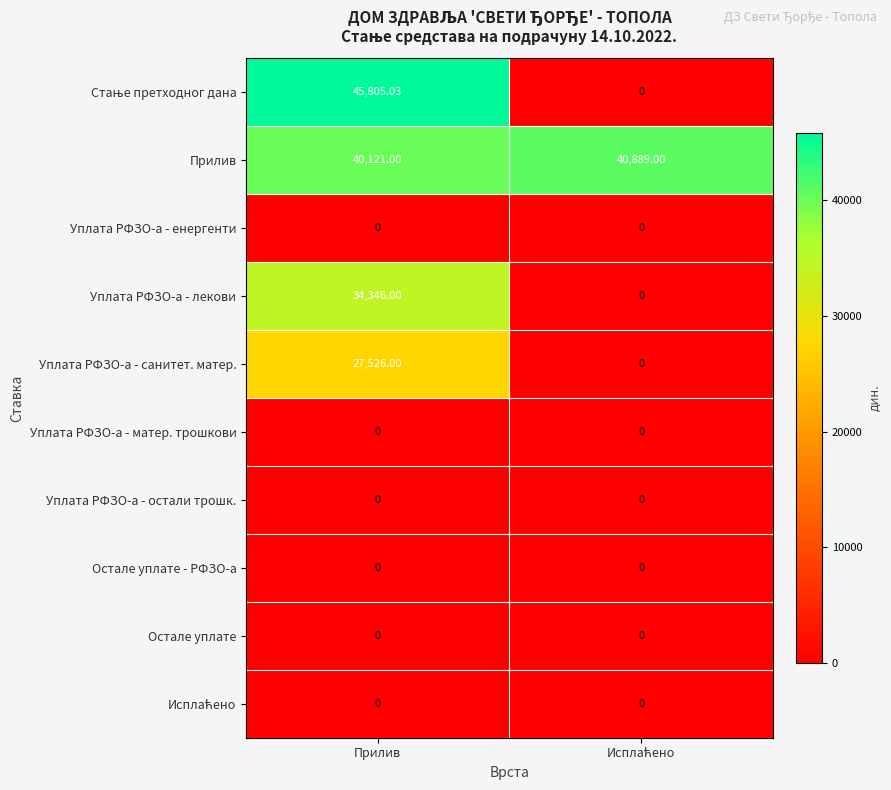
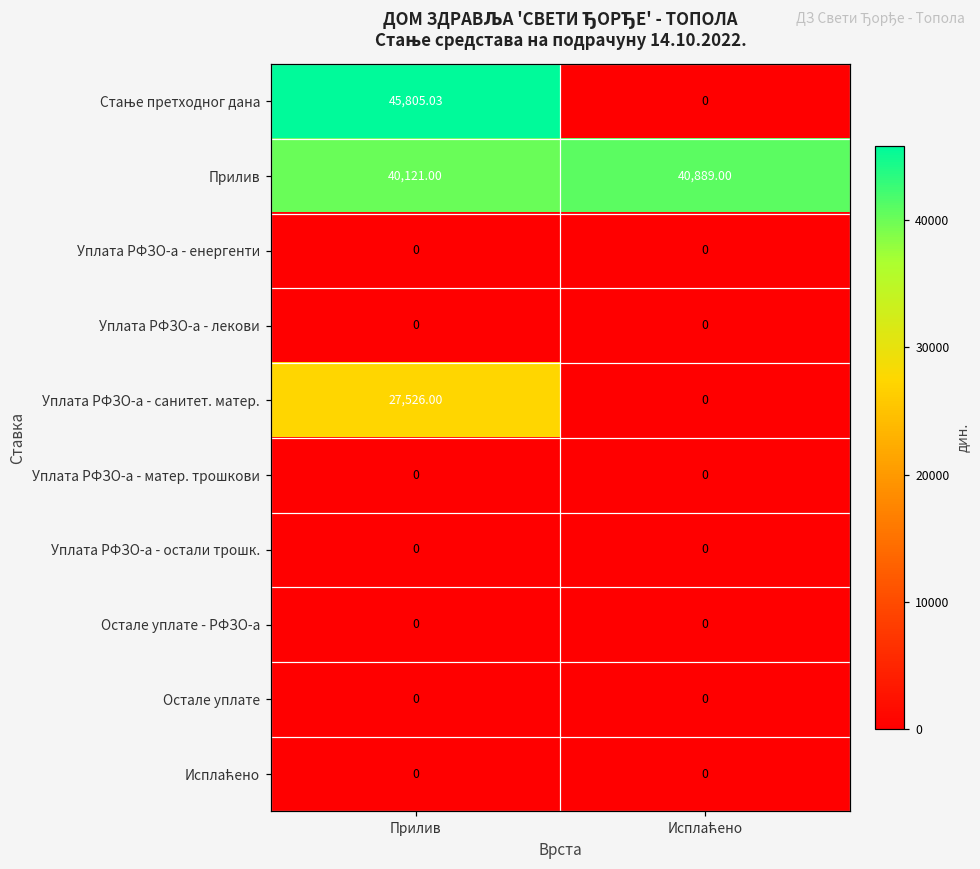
  {
    "Стање претходног дана": {
      "Прилив": "45,805.03",
      "Исплаћено": "0"
    },
    "Прилив": {
      "Прилив": "40,121.00",
      "Исплаћено": "40,889.00"
    },
    "Уплата РФЗО-а - енергенти": {
      "Прилив": "0",
      "Исплаћено": "0"
    },
    "Уплата РФЗО-а - лекови": {
-     "Прилив": "34,346.00",
+     "Прилив": "0",
      "Исплаћено": "0"
    },
    "Уплата РФЗО-а - санитет. матер.": {
      "Прилив": "27,526.00",
      "Исплаћено": "0"
    },
    "Уплата РФЗО-а - матер. трошкови": {
      "Прилив": "0",
      "Исплаћено": "0"
    },
    "Уплата РФЗО-а - остали трошк.": {
      "Прилив": "0",
      "Исплаћено": "0"
    },
    "Остале уплате - РФЗО-а": {
      "Прилив": "0",
      "Исплаћено": "0"
    },
    "Остале уплате": {
      "Прилив": "0",
      "Исплаћено": "0"
    },
    "Исплаћено": {
      "Прилив": "0",
      "Исплаћено": "0"
    }
  }
